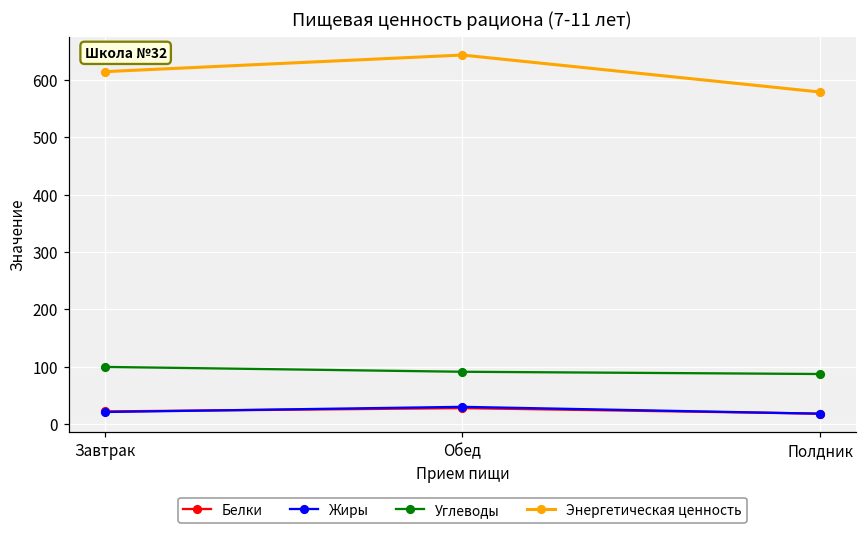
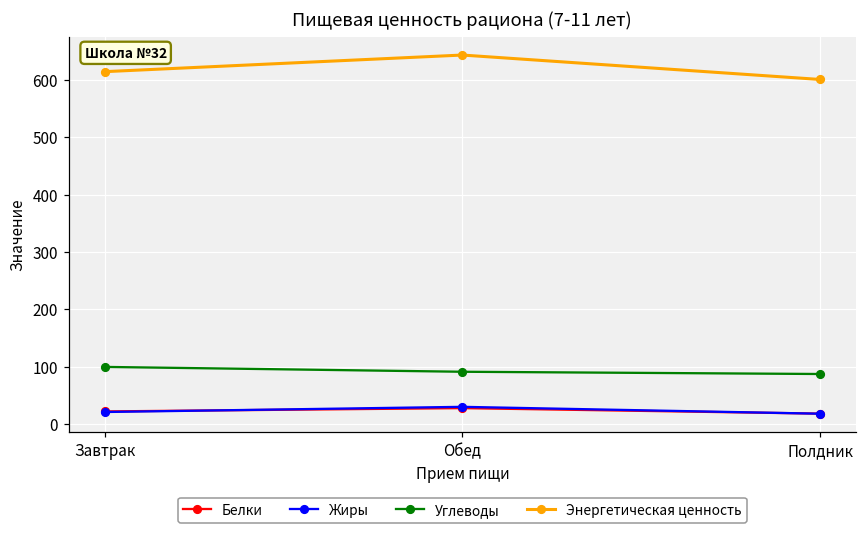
  {
    "Углеводы": {
      "Завтрак": 100,
      "Обед": 90,
      "Полдник": 90
    },
    "Энергетическая ценность": {
      "Обед": 640,
-     "Полдник": 580
+     "Полдник": 600
    }
  }
